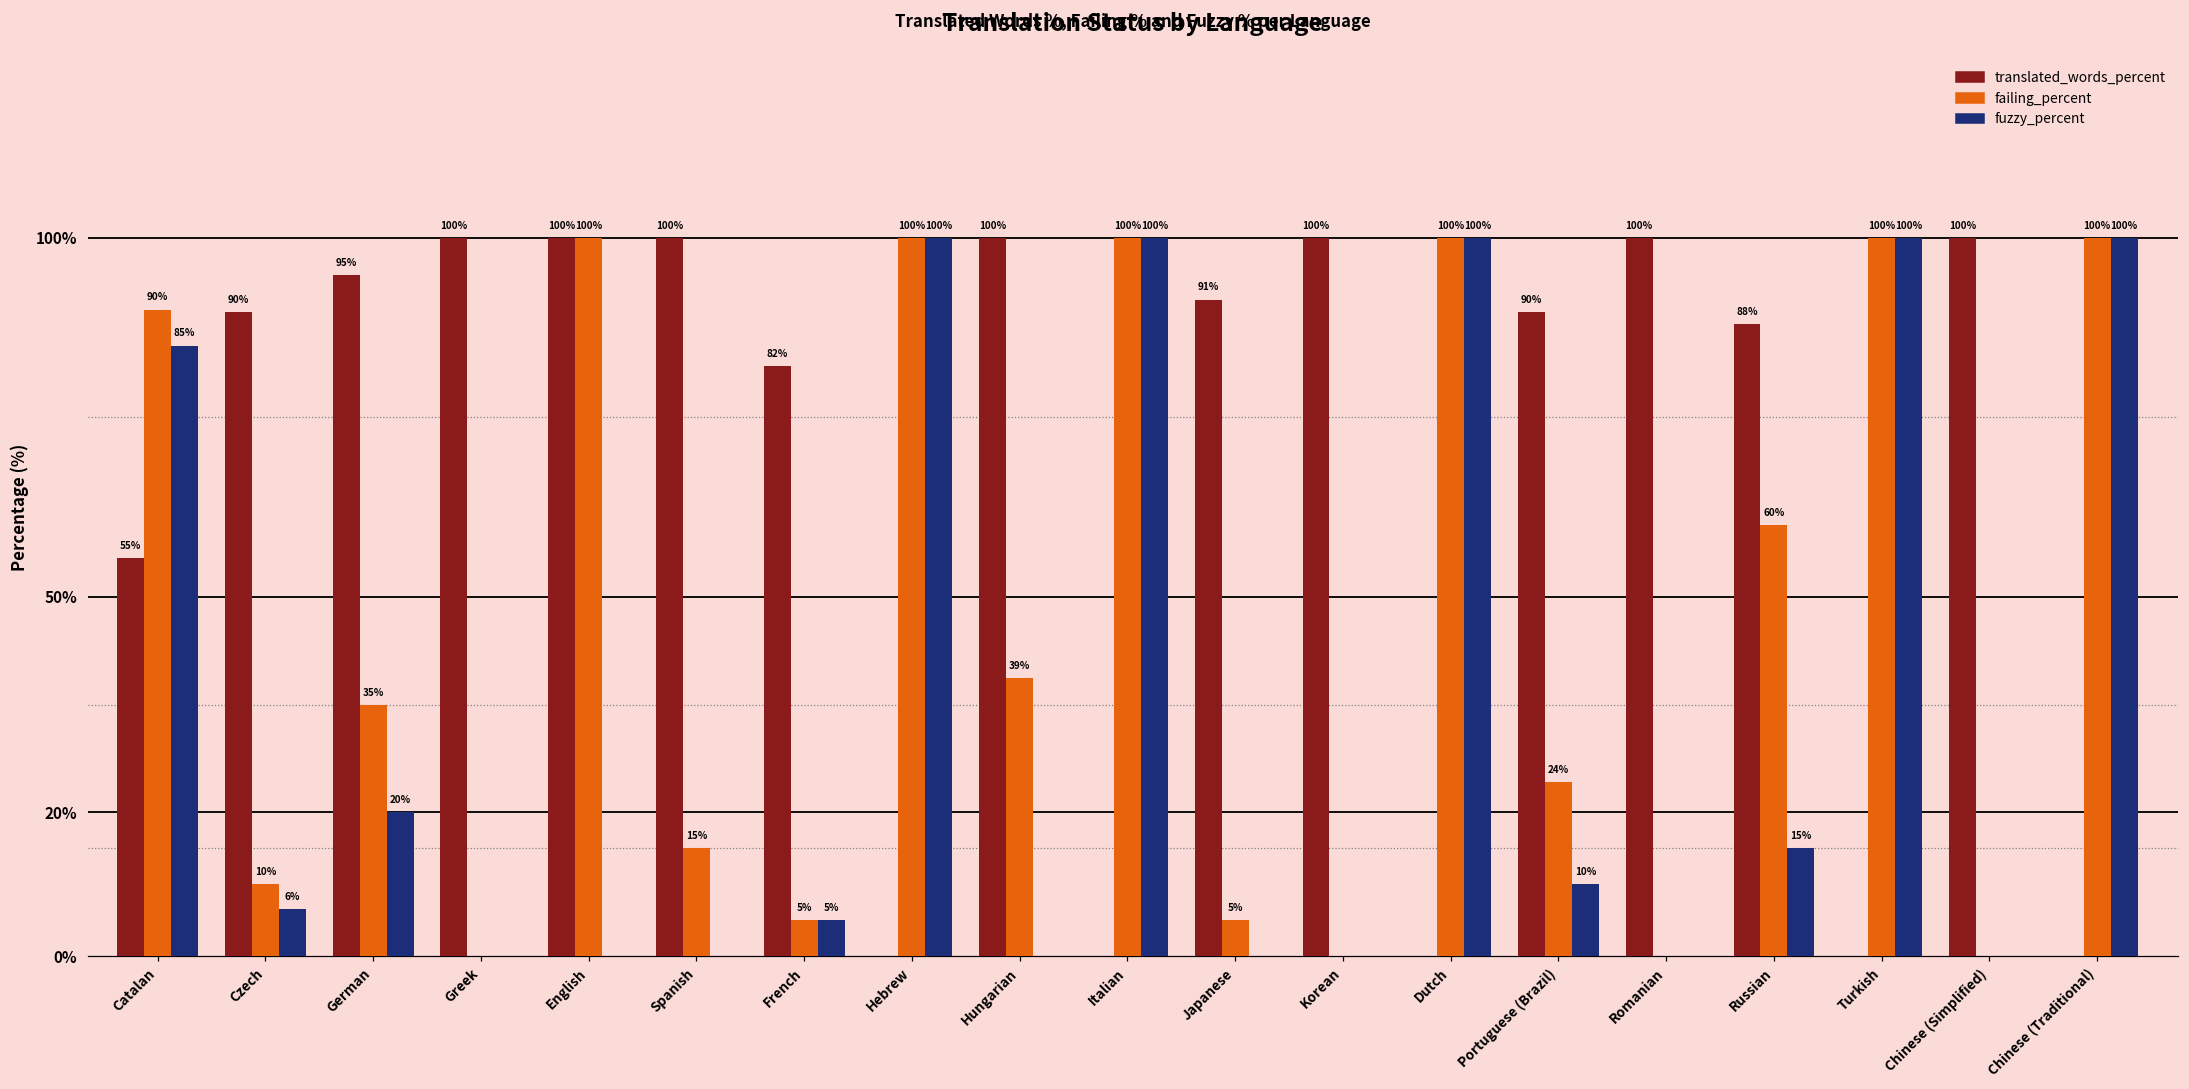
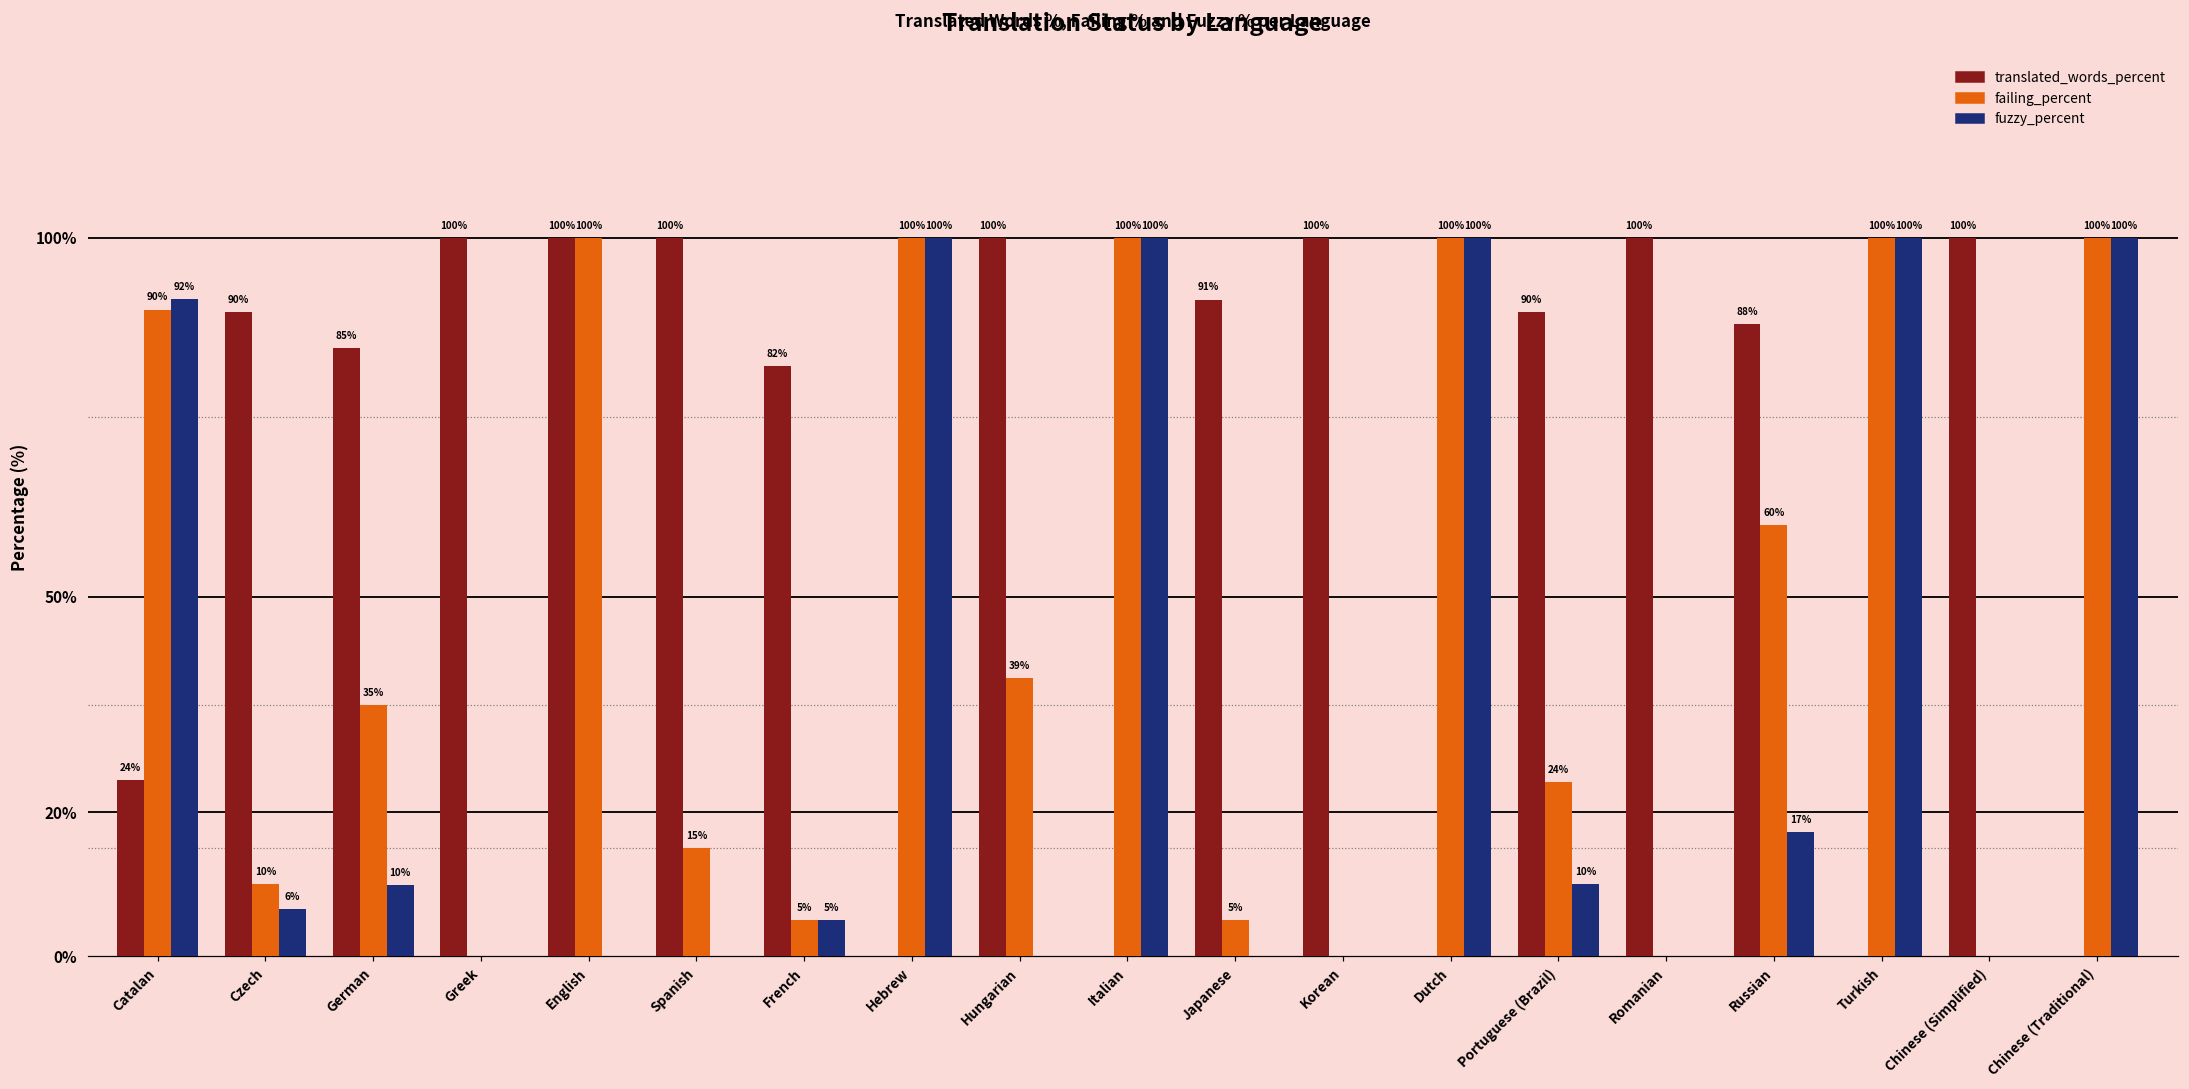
  {
    "translated_words_percent": {
-     "Catalan": "55%",
+     "Catalan": "24%",
      "Czech": "90%",
-     "German": "95%",
+     "German": "85%",
      "Greek": "100%",
      "English": "100%",
      "Spanish": "100%",
      "French": "82%",
      "Hungarian": "100%",
      "Japanese": "91%",
      "Korean": "100%",
      "Portuguese (Brazil)": "90%",
      "Romanian": "100%",
      "Russian": "88%",
      "Chinese (Simplified)": "100%"
    },
    "failing_percent": {
      "Catalan": "90%",
      "Czech": "10%",
      "German": "35%",
      "English": "100%",
      "Spanish": "15%",
      "French": "5%",
      "Hebrew": "100%",
      "Hungarian": "39%",
      "Italian": "100%",
      "Japanese": "5%",
      "Dutch": "100%",
      "Portuguese (Brazil)": "24%",
      "Russian": "60%",
      "Turkish": "100%",
      "Chinese (Traditional)": "100%"
    },
    "fuzzy_percent": {
-     "Catalan": "85%",
+     "Catalan": "92%",
      "Czech": "6%",
-     "German": "20%",
+     "German": "10%",
      "French": "5%",
      "Hebrew": "100%",
      "Italian": "100%",
      "Dutch": "100%",
      "Portuguese (Brazil)": "10%",
-     "Russian": "15%",
+     "Russian": "17%",
      "Turkish": "100%",
      "Chinese (Traditional)": "100%"
    }
  }
